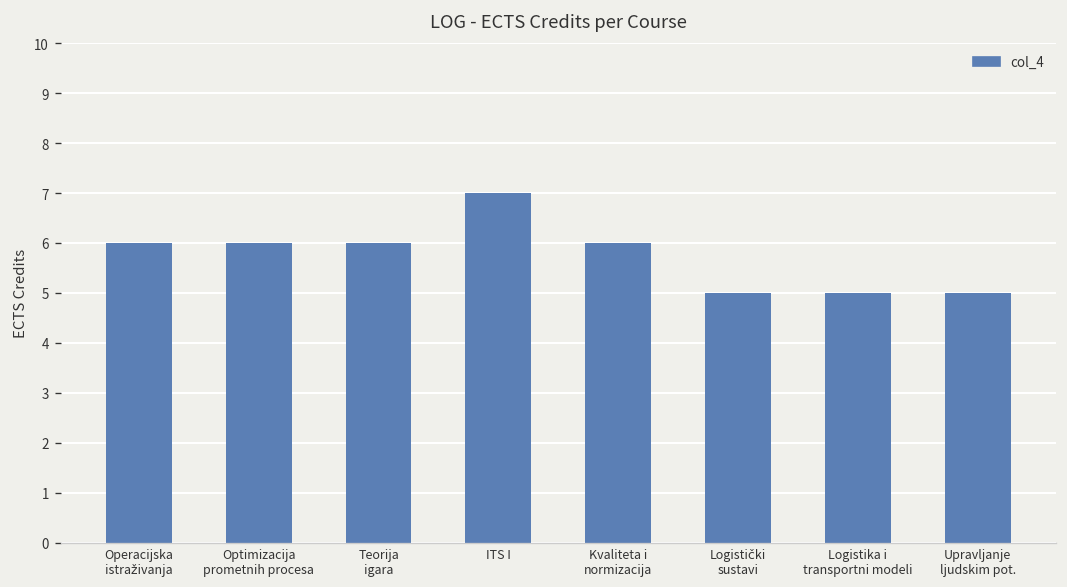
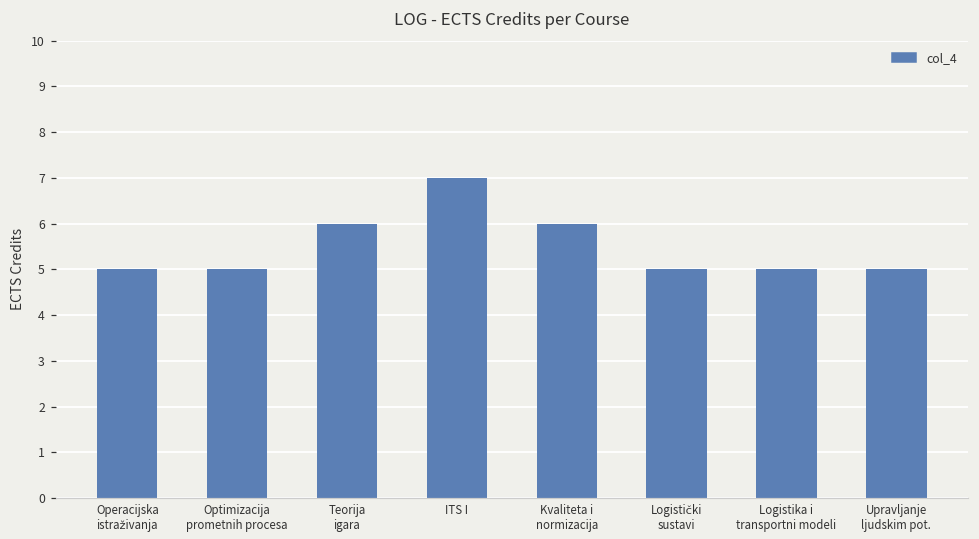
  {
-   "Operacijska istraživanja": 6,
-   "Optimizacija prometnih procesa": 6,
+   "Operacijska istraživanja": 5,
+   "Optimizacija prometnih procesa": 5,
    "Teorija igara": 6,
    "ITS I": 7,
    "Kvaliteta i normizacija": 6,
    "Logistički sustavi": 5,
    "Logistika i transportni modeli": 5,
    "Upravljanje ljudskim pot.": 5
  }
